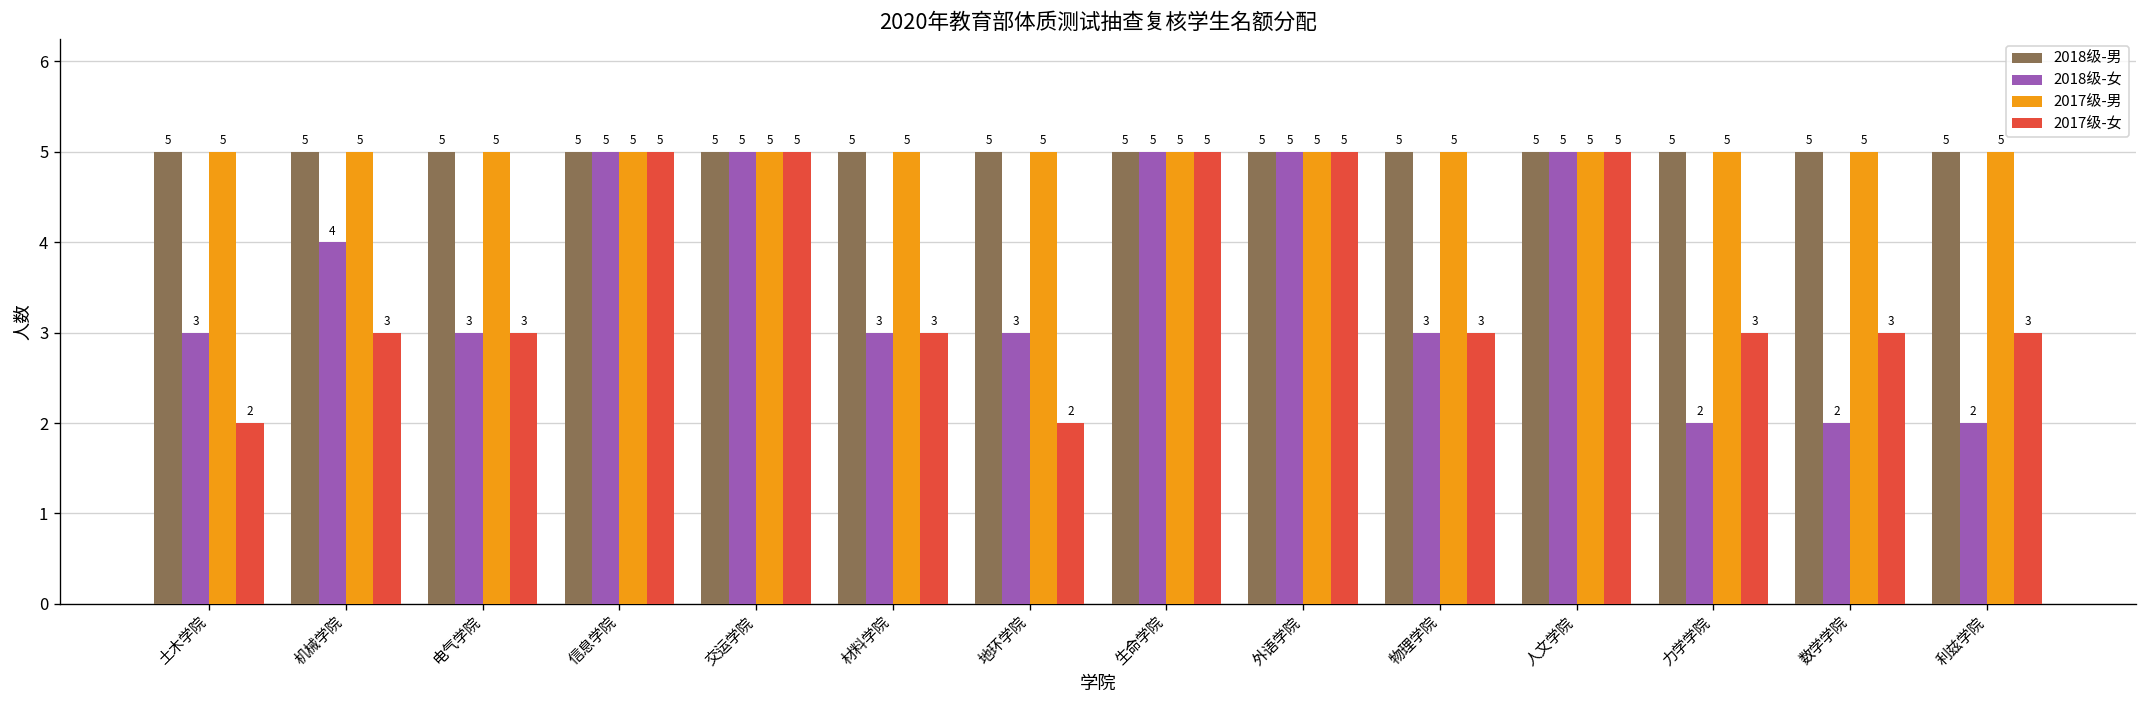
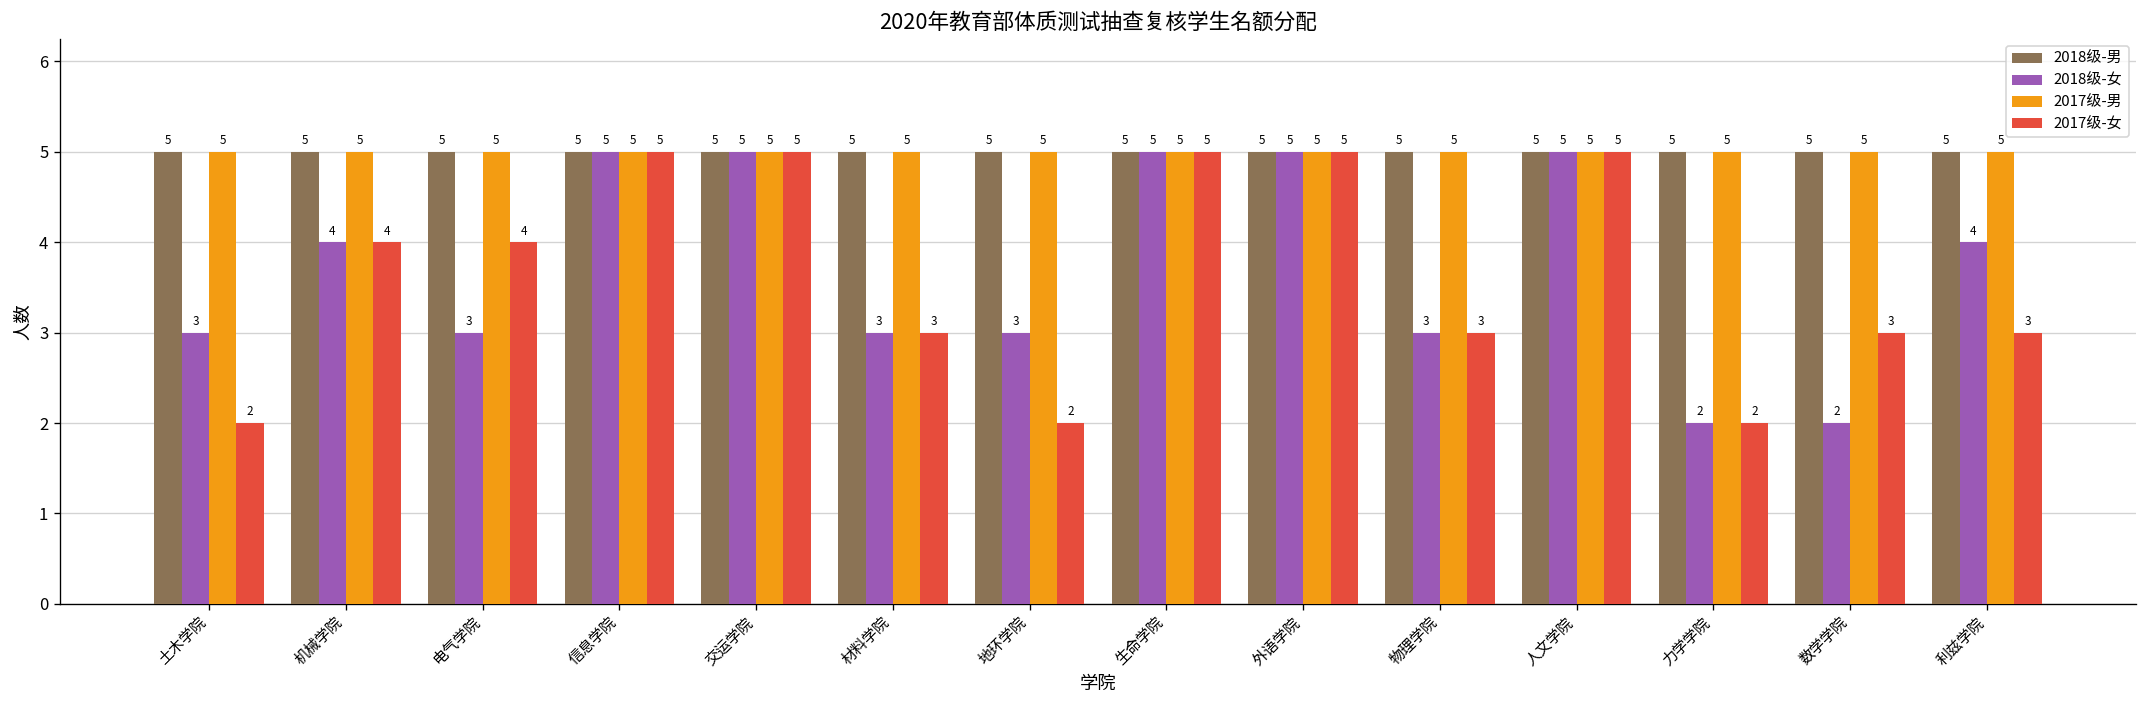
  {
    "2018级-男": {
      "土木学院": 5,
      "机械学院": 5,
      "电气学院": 5,
      "信息学院": 5,
      "交运学院": 5,
      "材料学院": 5,
      "地环学院": 5,
      "生命学院": 5,
      "外语学院": 5,
      "物理学院": 5,
      "人文学院": 5,
      "力学学院": 5,
      "数学学院": 5,
      "利兹学院": 5
    },
    "2018级-女": {
      "土木学院": 3,
      "机械学院": 4,
      "电气学院": 3,
      "信息学院": 5,
      "交运学院": 5,
      "材料学院": 3,
      "地环学院": 3,
      "生命学院": 5,
      "外语学院": 5,
      "物理学院": 3,
      "人文学院": 5,
      "力学学院": 2,
      "数学学院": 2,
-     "利兹学院": 2
+     "利兹学院": 4
    },
    "2017级-男": {
      "土木学院": 5,
      "机械学院": 5,
      "电气学院": 5,
      "信息学院": 5,
      "交运学院": 5,
      "材料学院": 5,
      "地环学院": 5,
      "生命学院": 5,
      "外语学院": 5,
      "物理学院": 5,
      "人文学院": 5,
      "力学学院": 5,
      "数学学院": 5,
      "利兹学院": 5
    },
    "2017级-女": {
      "土木学院": 2,
-     "机械学院": 3,
-     "电气学院": 3,
+     "机械学院": 4,
+     "电气学院": 4,
      "信息学院": 5,
      "交运学院": 5,
      "材料学院": 3,
      "地环学院": 2,
      "生命学院": 5,
      "外语学院": 5,
      "物理学院": 3,
      "人文学院": 5,
-     "力学学院": 3,
+     "力学学院": 2,
      "数学学院": 3,
      "利兹学院": 3
    }
  }
